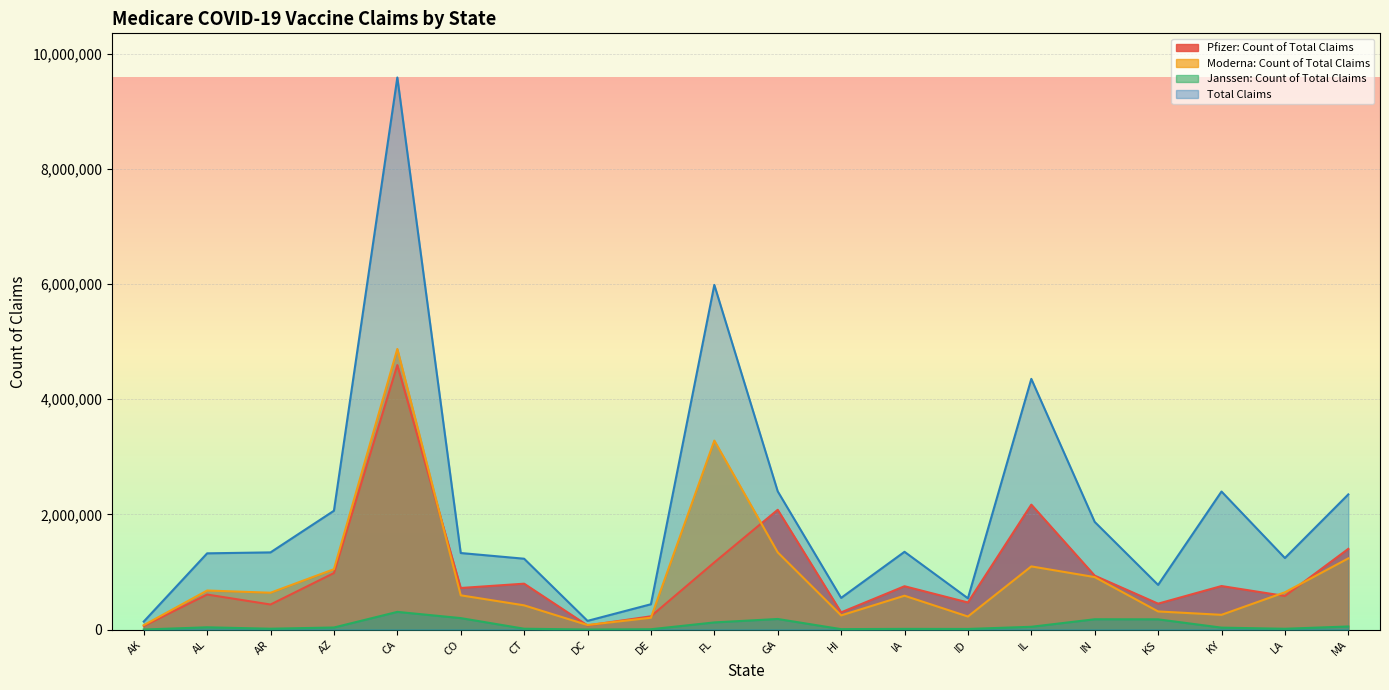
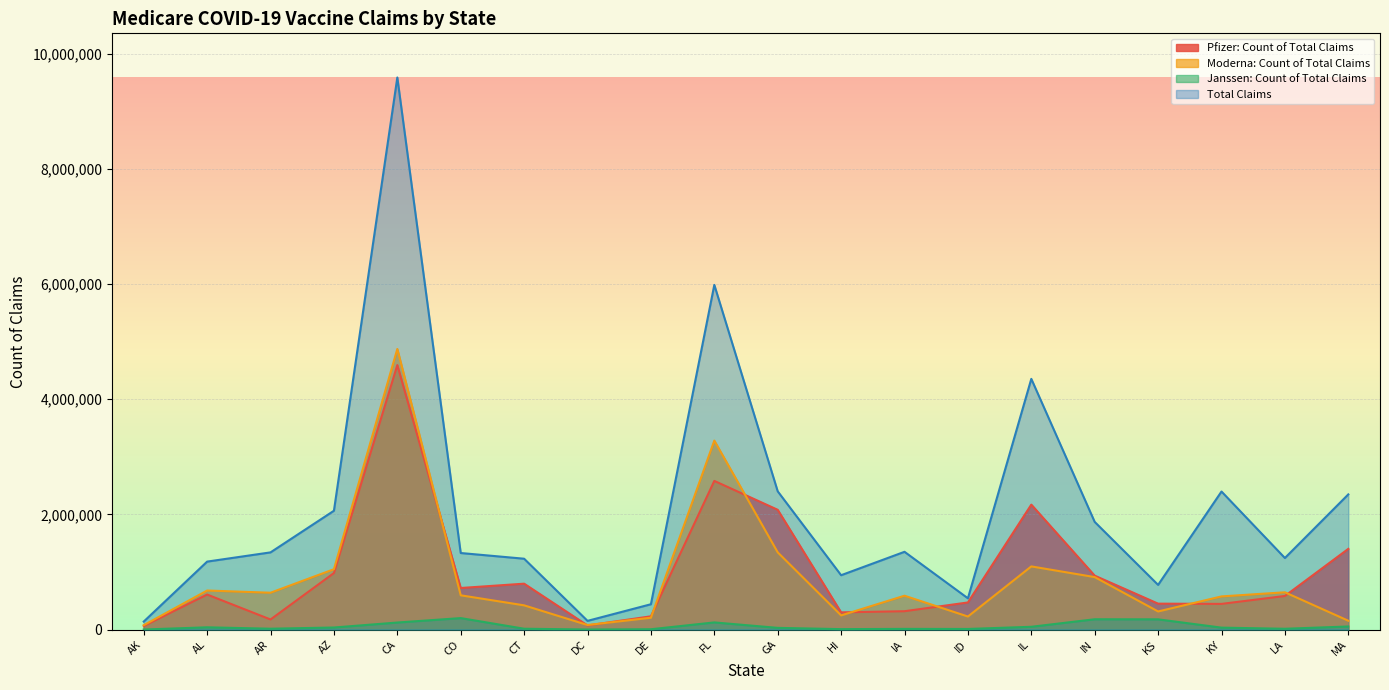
  {
    "Pfizer: Count of Total Claims": {
      "AL": "600,000",
-     "AR": "400,000",
+     "AR": "200,000",
      "AZ": "1,000,000",
      "CA": "4,600,000",
      "CO": "700,000",
      "CT": "800,000",
-     "FL": "1,200,000",
+     "FL": "2,600,000",
      "GA": "2,100,000",
      "HI": "300,000",
-     "IA": "800,000",
+     "IA": "300,000",
      "ID": "500,000",
      "IL": "2,200,000",
      "KS": "400,000",
-     "KY": "800,000",
+     "KY": "400,000",
      "LA": "600,000",
      "MA": "1,400,000"
    },
    "Moderna: Count of Total Claims": {
      "AL": "700,000",
      "AR": "600,000",
      "AZ": "1,000,000",
      "CA": "4,900,000",
      "CO": "600,000",
      "CT": "400,000",
      "FL": "3,300,000",
      "GA": "1,300,000",
      "HI": "200,000",
      "IA": "600,000",
      "ID": "200,000",
      "IL": "1,100,000",
      "KS": "300,000",
-     "KY": "300,000",
+     "KY": "600,000",
      "LA": "600,000",
-     "MA": "1,200,000"
+     "MA": "200,000"
    },
    "Janssen: Count of Total Claims": {
      "AK": "0",
      "AL": "0",
      "AR": "0",
      "AZ": "0",
-     "CA": "300,000",
+     "CA": "100,000",
      "CO": "200,000",
      "CT": "0",
      "DC": "0",
      "DE": "0",
      "FL": "100,000",
-     "GA": "200,000",
+     "GA": "0",
      "HI": "0",
      "IA": "0",
      "ID": "0",
      "IL": "0",
      "IN": "200,000",
      "KS": "200,000",
      "KY": "0",
      "LA": "0",
      "MA": "100,000"
    },
    "Total Claims": {
      "AK": "100,000",
-     "AL": "1,300,000",
+     "AL": "1,200,000",
      "AR": "1,300,000",
      "AZ": "2,100,000",
      "CA": "9,600,000",
      "CO": "1,300,000",
      "CT": "1,200,000",
      "DC": "200,000",
      "DE": "400,000",
      "FL": "6,000,000",
      "GA": "2,400,000",
-     "HI": "500,000",
+     "HI": "900,000",
      "IA": "1,300,000",
      "ID": "500,000",
      "IL": "4,400,000",
      "IN": "1,900,000",
      "KS": "800,000",
      "KY": "2,400,000",
      "LA": "1,200,000",
      "MA": "2,300,000"
    }
  }
